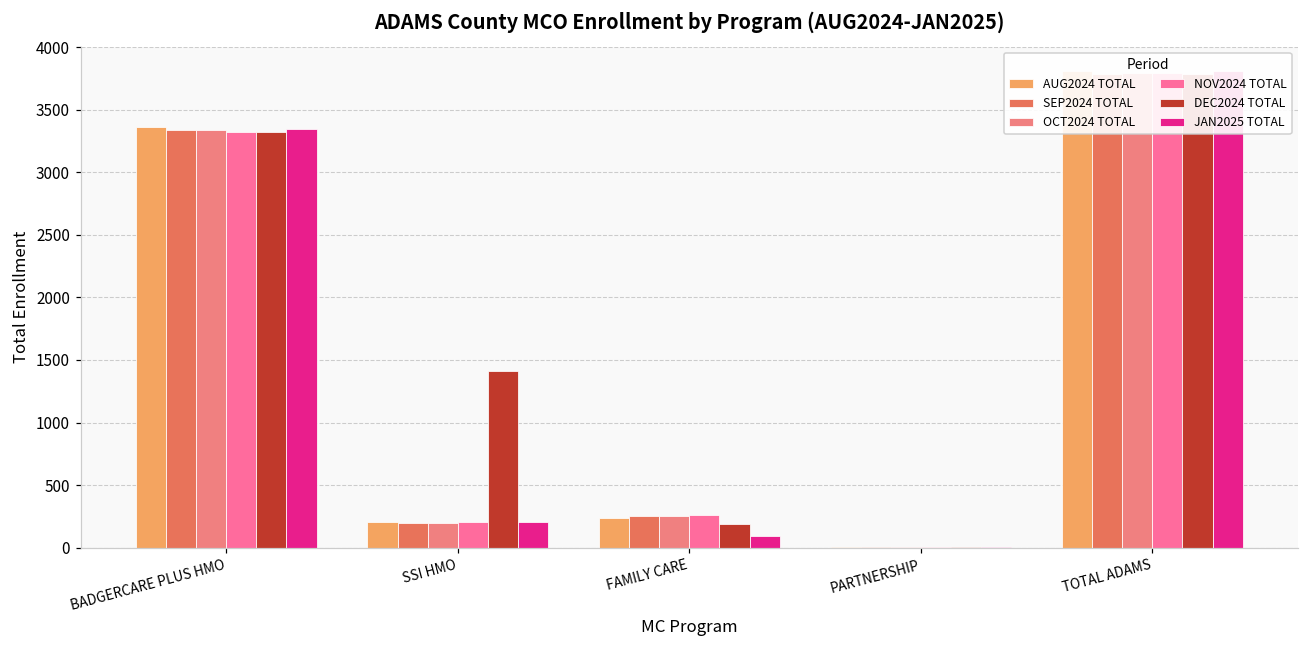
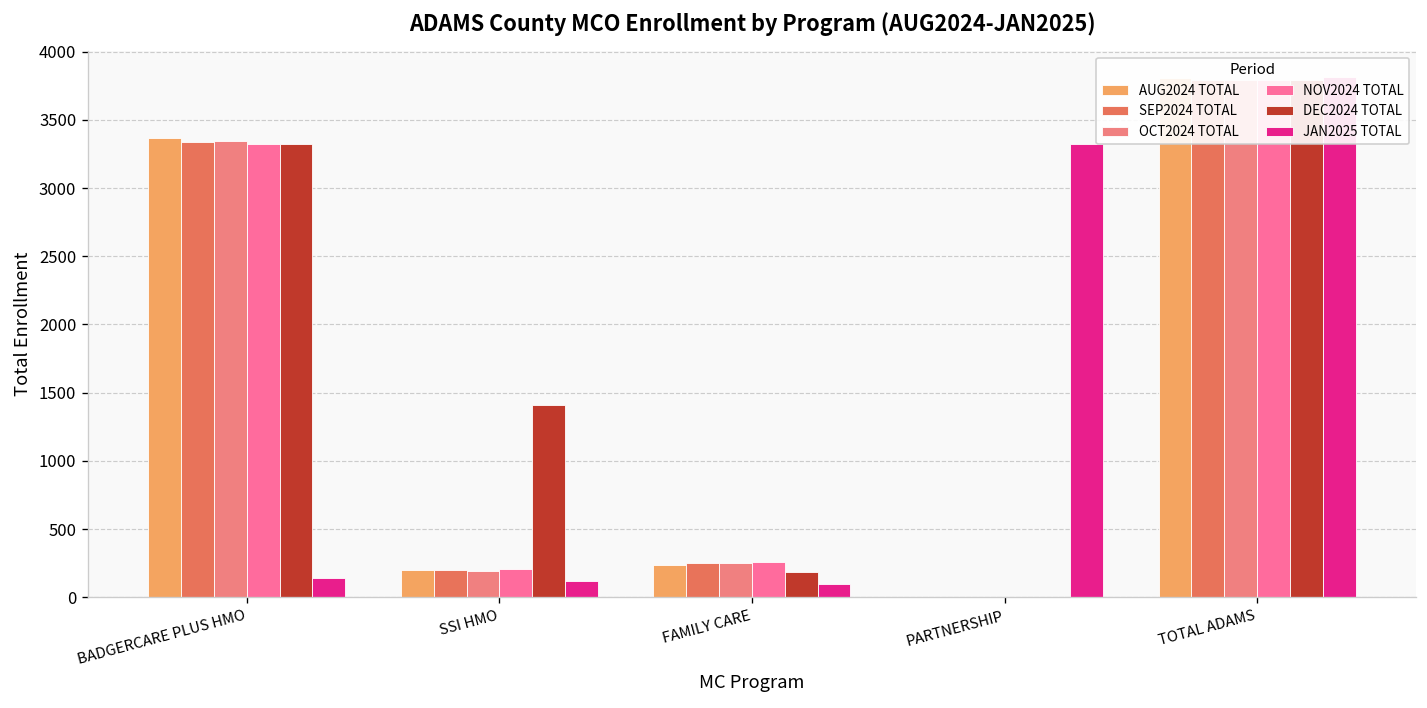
  {
    "DEC2024 TOTAL": {
      "BADGERCARE PLUS HMO": 3320,
      "SSI HMO": 1410,
      "FAMILY CARE": 190
    },
    "JAN2025 TOTAL": {
-     "BADGERCARE PLUS HMO": 3350,
-     "SSI HMO": 210,
+     "BADGERCARE PLUS HMO": 140,
+     "SSI HMO": 120,
      "FAMILY CARE": 100,
-     "PARTNERSHIP": 0
+     "PARTNERSHIP": 3320
    }
  }
